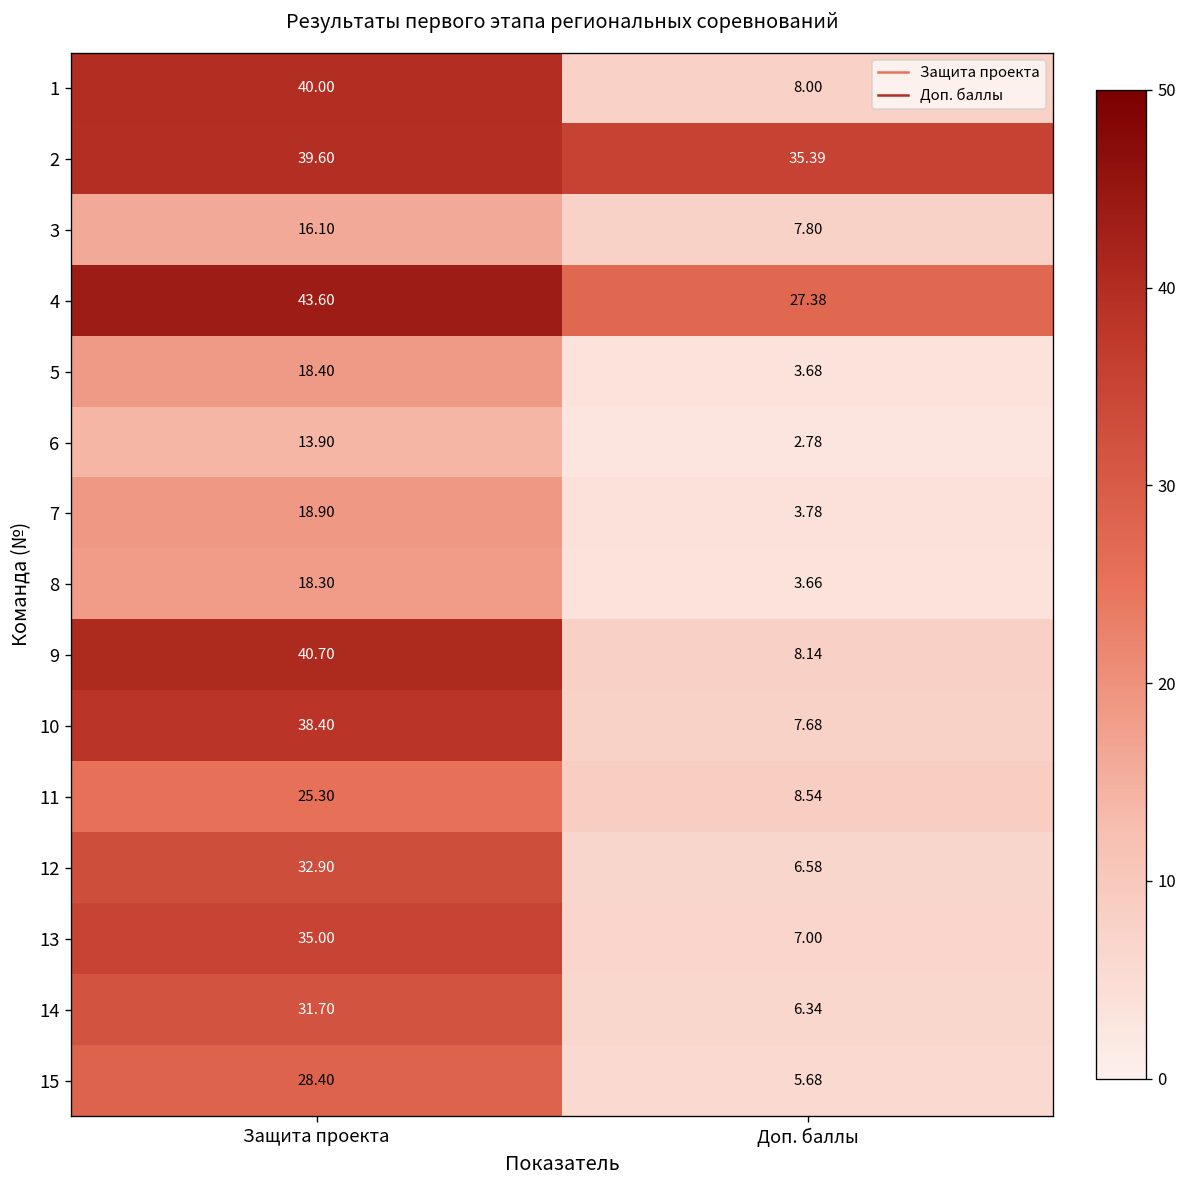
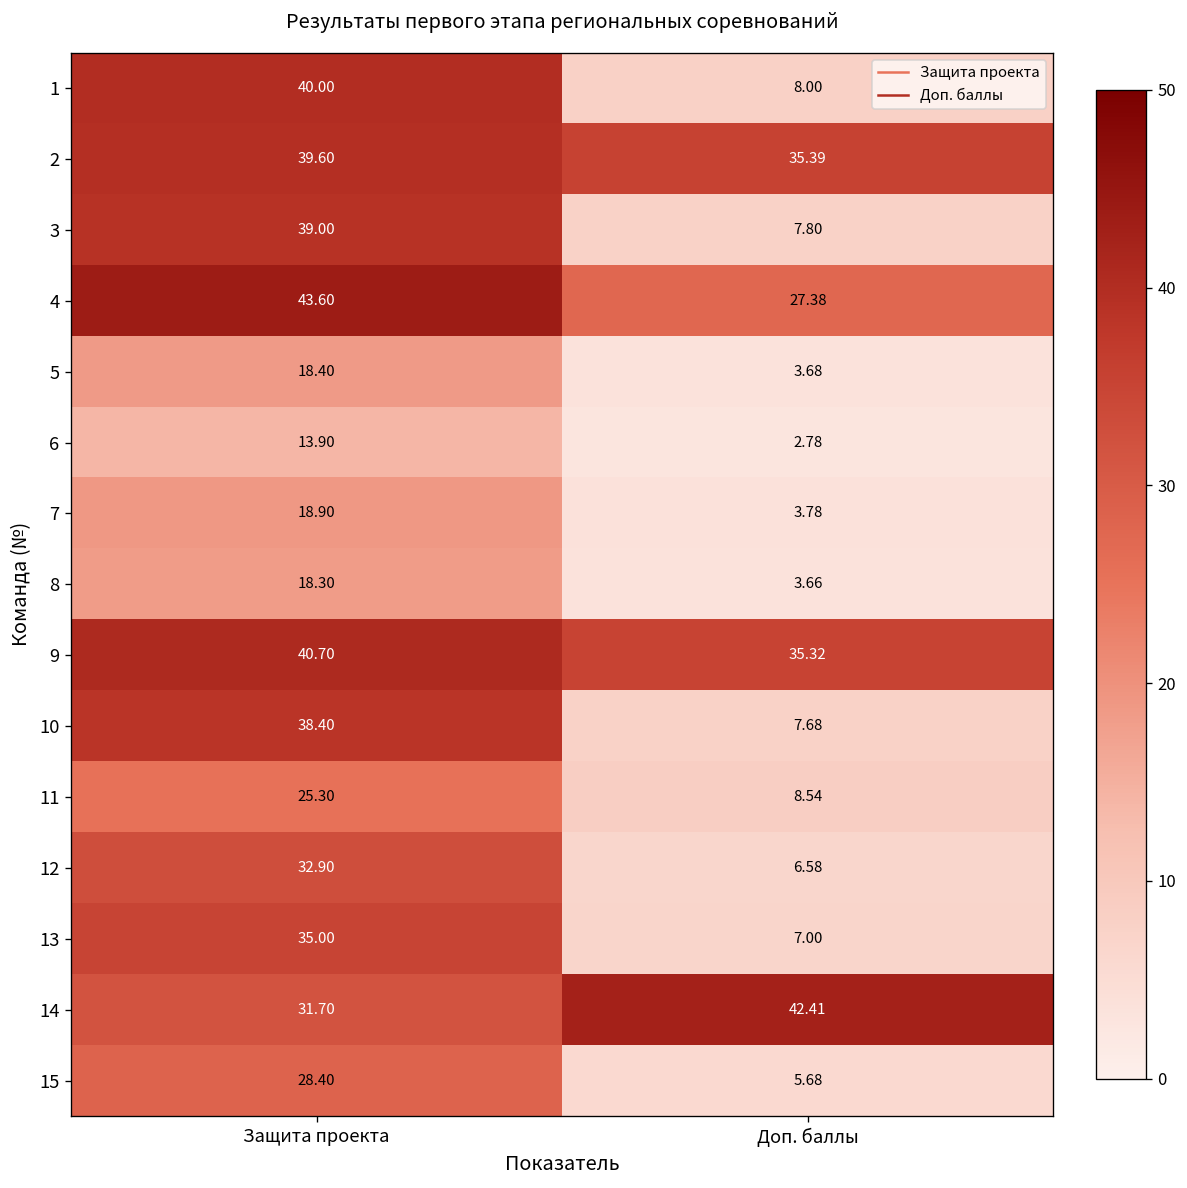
  {
    "1": {
      "Защита проекта": 40.00,
      "Доп. баллы": 8.00
    },
    "2": {
      "Защита проекта": 39.60,
      "Доп. баллы": 35.39
    },
    "3": {
-     "Защита проекта": 16.10,
+     "Защита проекта": 39.00,
      "Доп. баллы": 7.80
    },
    "4": {
      "Защита проекта": 43.60,
      "Доп. баллы": 27.38
    },
    "5": {
      "Защита проекта": 18.40,
      "Доп. баллы": 3.68
    },
    "6": {
      "Защита проекта": 13.90,
      "Доп. баллы": 2.78
    },
    "7": {
      "Защита проекта": 18.90,
      "Доп. баллы": 3.78
    },
    "8": {
      "Защита проекта": 18.30,
      "Доп. баллы": 3.66
    },
    "9": {
      "Защита проекта": 40.70,
-     "Доп. баллы": 8.14
+     "Доп. баллы": 35.32
    },
    "10": {
      "Защита проекта": 38.40,
      "Доп. баллы": 7.68
    },
    "11": {
      "Защита проекта": 25.30,
      "Доп. баллы": 8.54
    },
    "12": {
      "Защита проекта": 32.90,
      "Доп. баллы": 6.58
    },
    "13": {
      "Защита проекта": 35.00,
      "Доп. баллы": 7.00
    },
    "14": {
      "Защита проекта": 31.70,
-     "Доп. баллы": 6.34
+     "Доп. баллы": 42.41
    },
    "15": {
      "Защита проекта": 28.40,
      "Доп. баллы": 5.68
    }
  }
